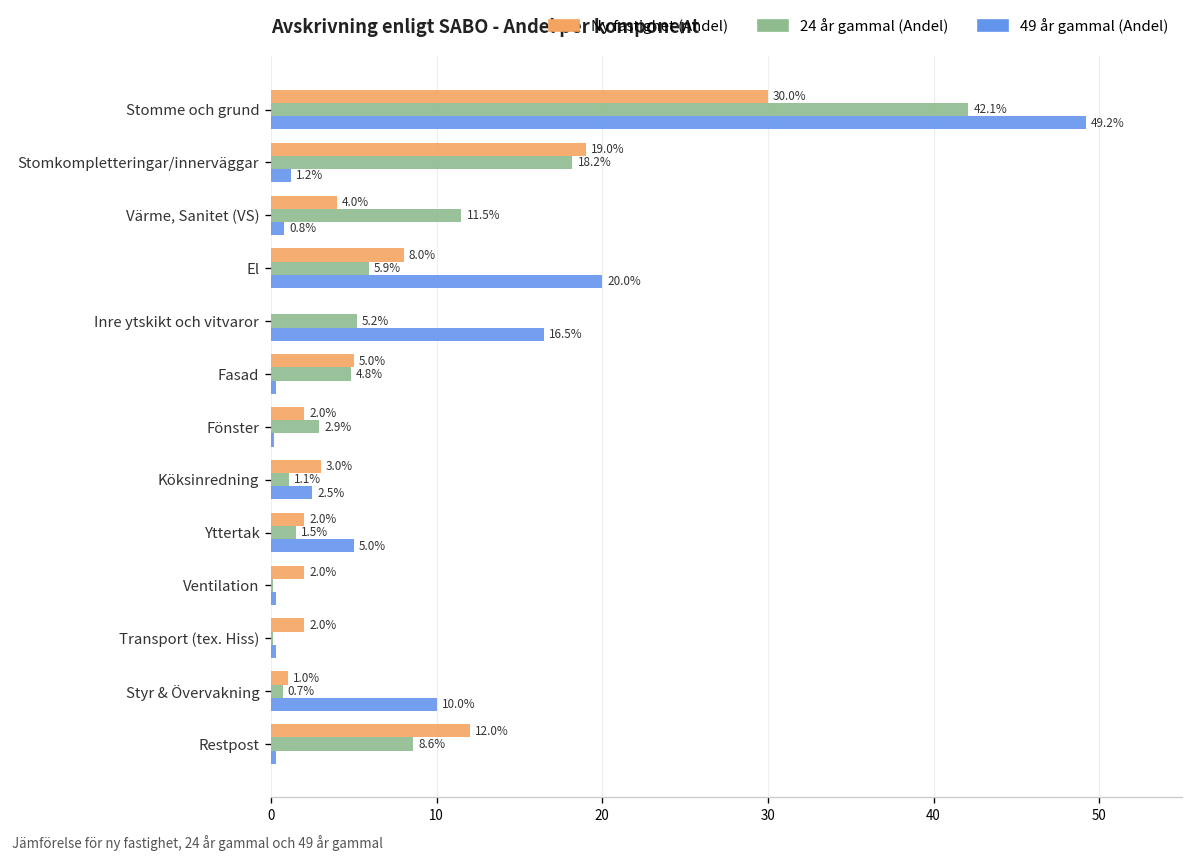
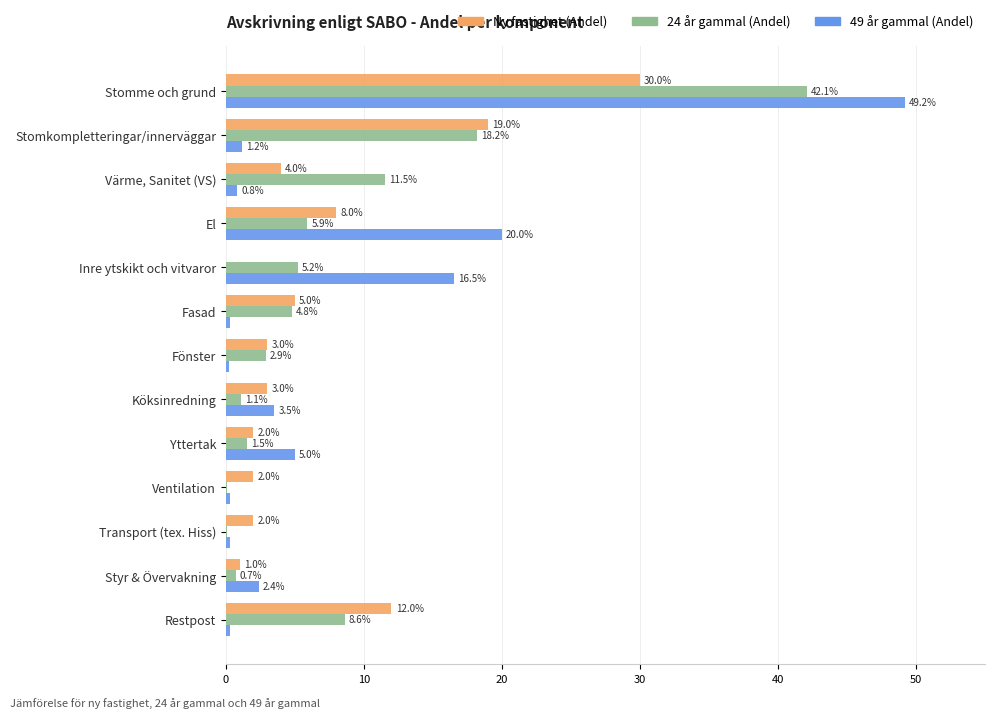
  {
    "Ny fastighet (Andel)": {
      "Stomme och grund": "30.0%",
      "Stomkompletteringar/innerväggar": "19.0%",
      "Värme, Sanitet (VS)": "4.0%",
      "El": "8.0%",
      "Fasad": "5.0%",
-     "Fönster": "2.0%",
+     "Fönster": "3.0%",
      "Köksinredning": "3.0%",
      "Yttertak": "2.0%",
      "Ventilation": "2.0%",
      "Transport (tex. Hiss)": "2.0%",
      "Styr & Övervakning": "1.0%",
      "Restpost": "12.0%"
    },
    "24 år gammal (Andel)": {
      "Stomme och grund": "42.1%",
      "Stomkompletteringar/innerväggar": "18.2%",
      "Värme, Sanitet (VS)": "11.5%",
      "El": "5.9%",
      "Inre ytskikt och vitvaror": "5.2%",
      "Fasad": "4.8%",
      "Fönster": "2.9%",
      "Köksinredning": "1.1%",
      "Yttertak": "1.5%",
      "Styr & Övervakning": "0.7%",
      "Restpost": "8.6%"
    },
    "49 år gammal (Andel)": {
      "Stomme och grund": "49.2%",
      "Stomkompletteringar/innerväggar": "1.2%",
      "Värme, Sanitet (VS)": "0.8%",
      "El": "20.0%",
      "Inre ytskikt och vitvaror": "16.5%",
-     "Köksinredning": "2.5%",
+     "Köksinredning": "3.5%",
      "Yttertak": "5.0%",
-     "Styr & Övervakning": "10.0%"
+     "Styr & Övervakning": "2.4%"
    }
  }
